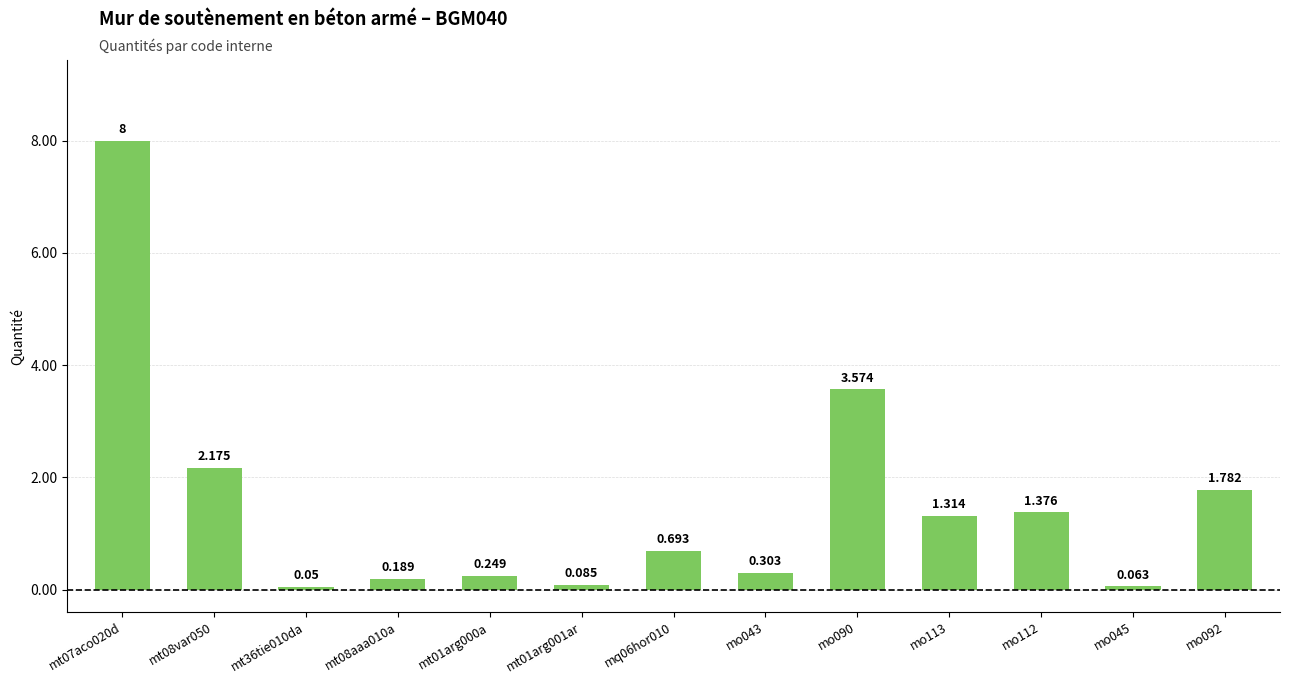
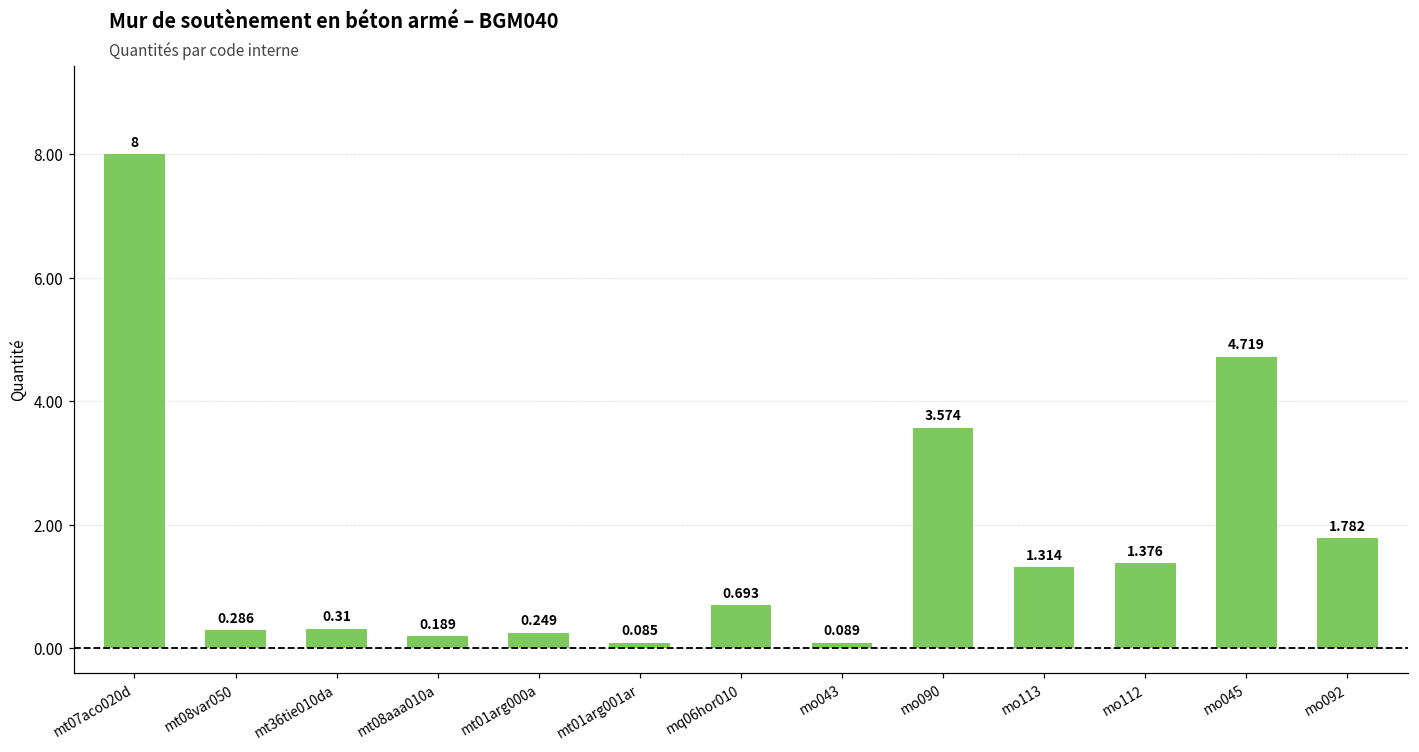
  {
    "mt07aco020d": 8,
-   "mt08var050": 2.175,
-   "mt36tie010da": 0.05,
+   "mt08var050": 0.286,
+   "mt36tie010da": 0.31,
    "mt08aaa010a": 0.189,
    "mt01arg000a": 0.249,
    "mt01arg001ar": 0.085,
    "mq06hor010": 0.693,
-   "mo043": 0.303,
+   "mo043": 0.089,
    "mo090": 3.574,
    "mo113": 1.314,
    "mo112": 1.376,
-   "mo045": 0.063,
+   "mo045": 4.719,
    "mo092": 1.782
  }
